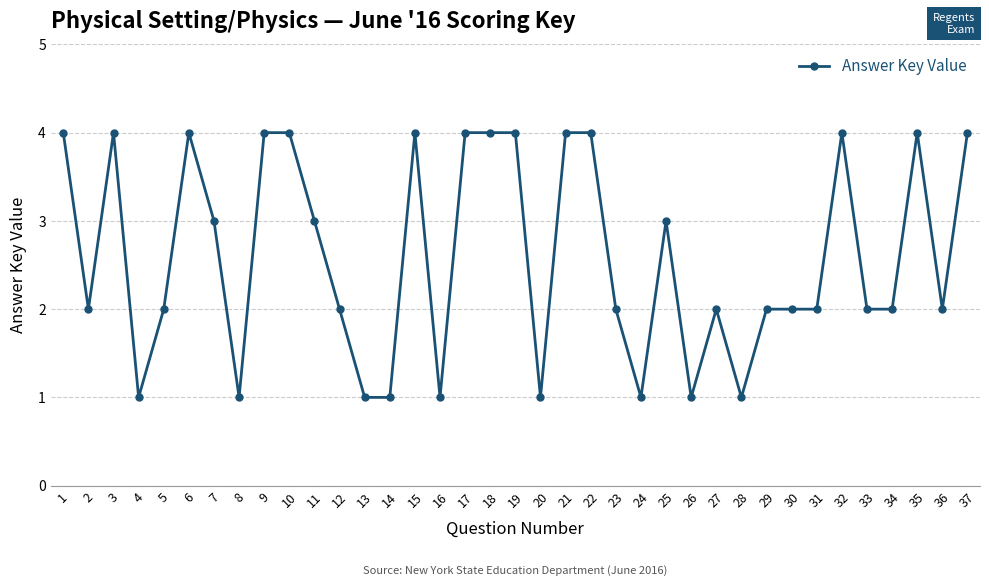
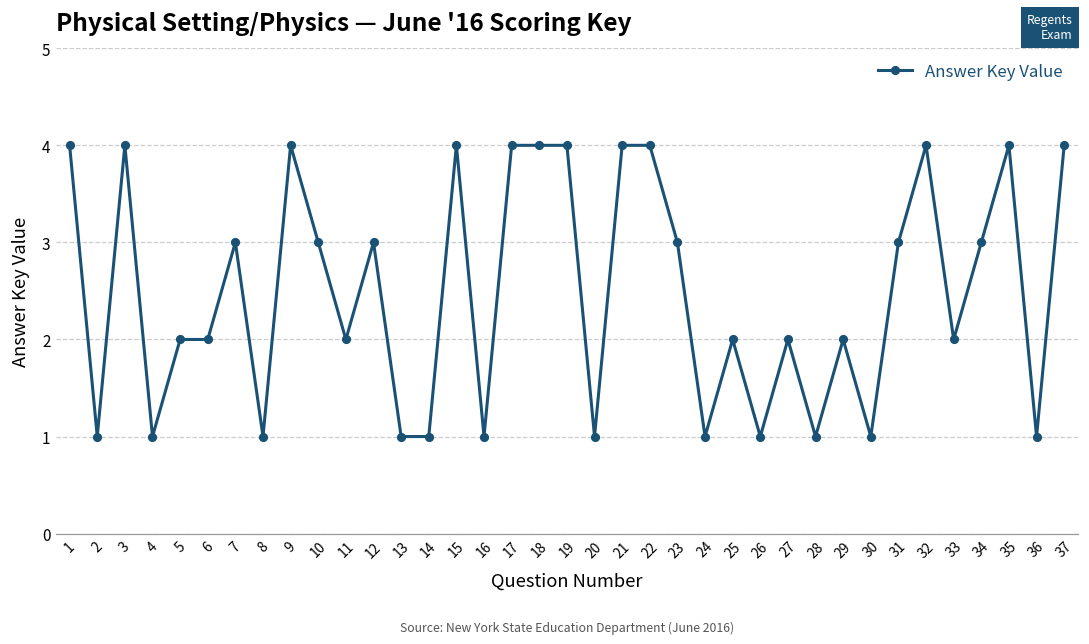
  {
    "1": 4,
-   "2": 2,
+   "2": 1,
    "3": 4,
    "4": 1,
    "5": 2,
-   "6": 4,
+   "6": 2,
    "7": 3,
    "8": 1,
    "9": 4,
-   "10": 4,
-   "11": 3,
-   "12": 2,
+   "10": 3,
+   "11": 2,
+   "12": 3,
    "13": 1,
    "14": 1,
    "15": 4,
    "16": 1,
    "17": 4,
    "18": 4,
    "19": 4,
    "20": 1,
    "21": 4,
    "22": 4,
-   "23": 2,
+   "23": 3,
    "24": 1,
-   "25": 3,
+   "25": 2,
    "26": 1,
    "27": 2,
    "28": 1,
    "29": 2,
-   "30": 2,
-   "31": 2,
+   "30": 1,
+   "31": 3,
    "32": 4,
    "33": 2,
-   "34": 2,
+   "34": 3,
    "35": 4,
-   "36": 2,
+   "36": 1,
    "37": 4
  }
